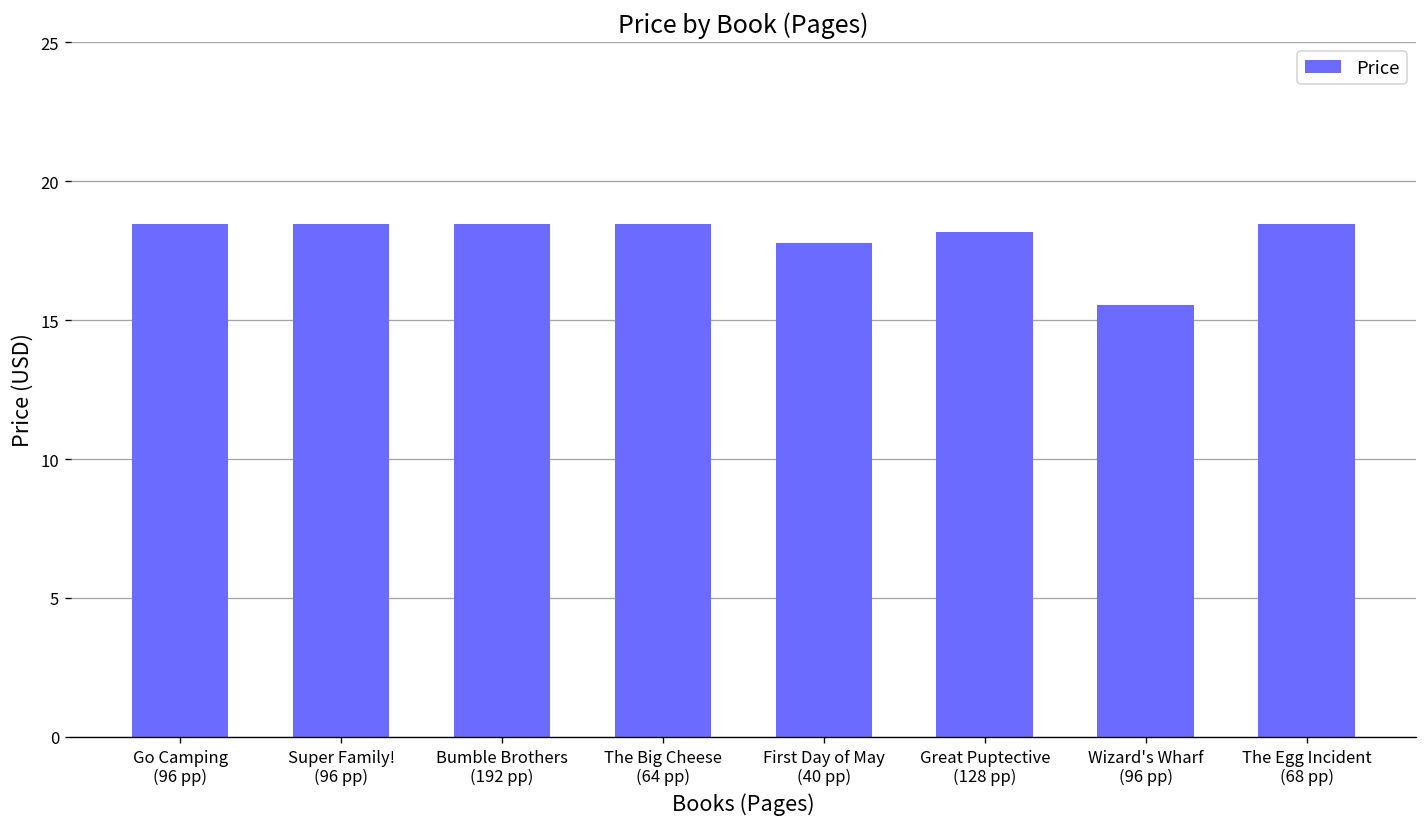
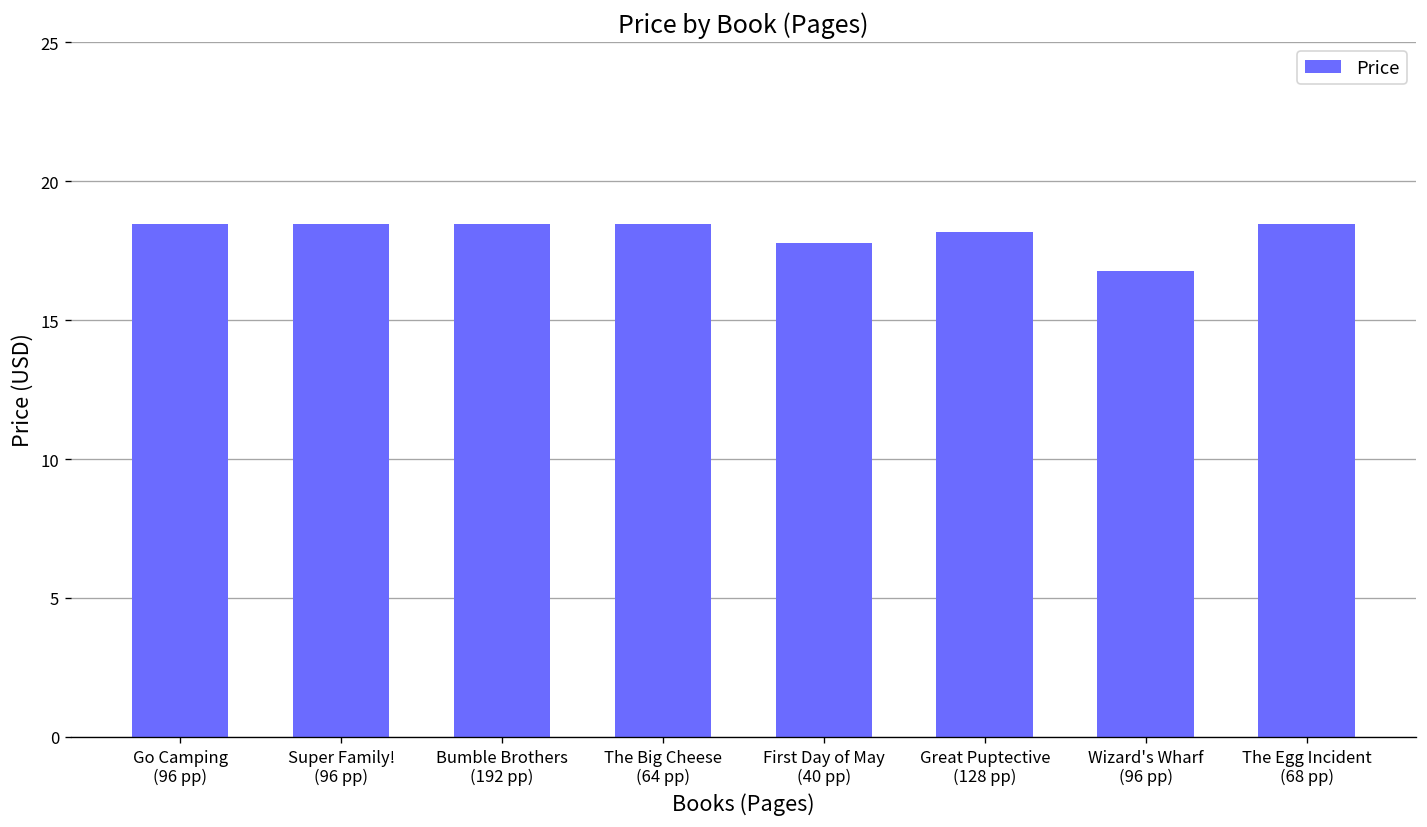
  {
    "Go Camping (96 pp)": 18.5,
    "Super Family! (96 pp)": 18.5,
    "Bumble Brothers (192 pp)": 18.5,
    "The Big Cheese (64 pp)": 18.5,
    "First Day of May (40 pp)": 17.8,
    "Great Puptective (128 pp)": 18.2,
-   "Wizard's Wharf (96 pp)": 15.6,
+   "Wizard's Wharf (96 pp)": 16.8,
    "The Egg Incident (68 pp)": 18.5
  }
